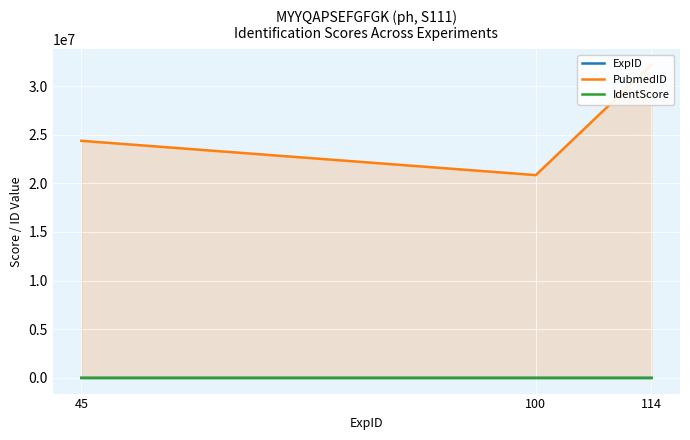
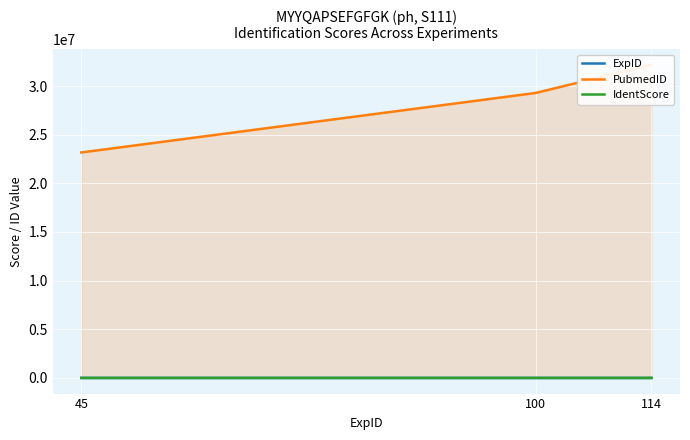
  {
    "IdentScore": {
      "45": 0,
      "100": 0,
      "114": 0
    },
    "PubmedID": {
-     "45": 24000000,
-     "100": 21000000
+     "45": 23000000,
+     "100": 29000000
    }
  }
